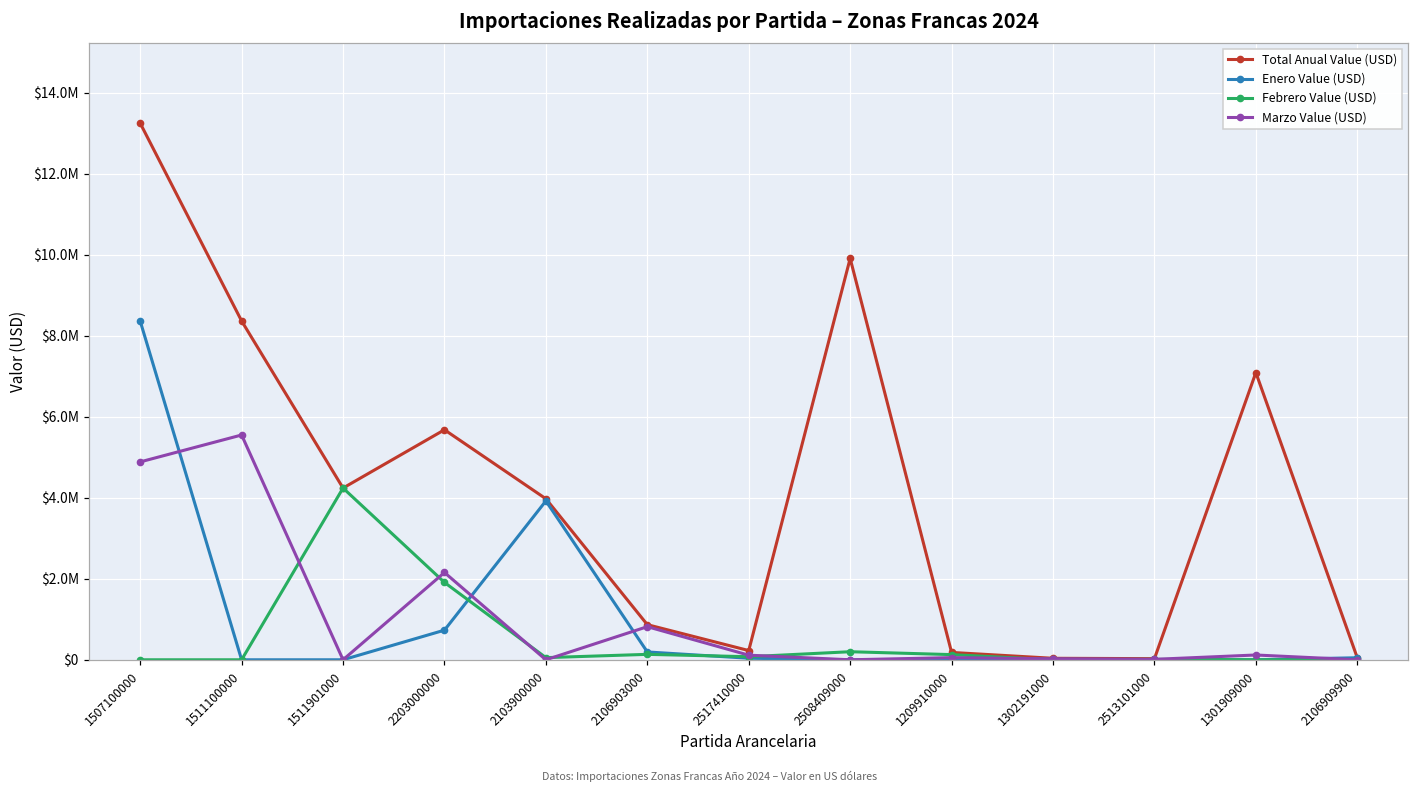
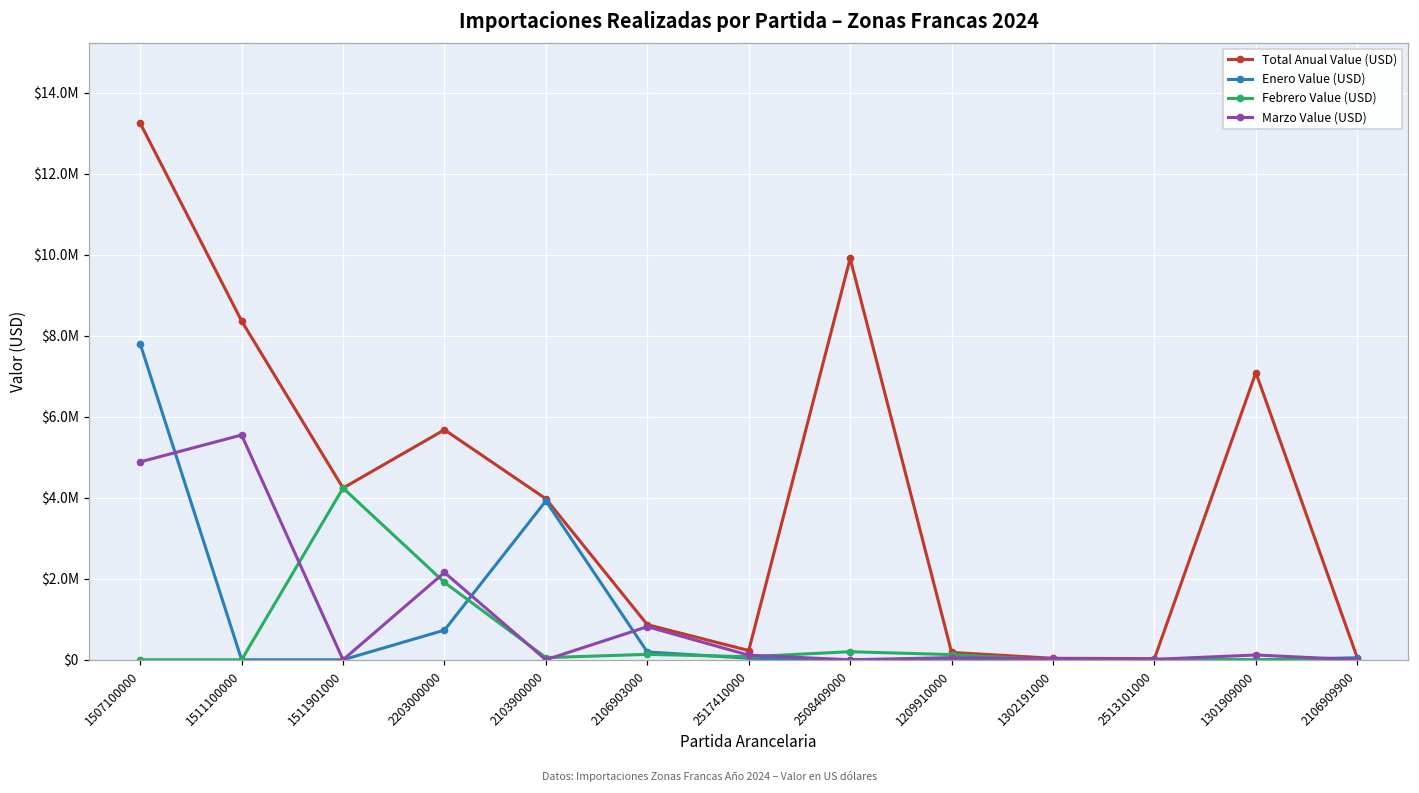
  {
    "Total Anual Value (USD)": {
      "1507100000": "$13300000",
      "1511100000": "$8400000",
      "2203000000": "$5700000",
      "2517410000": "$200000",
      "2508409000": "$9900000",
      "1301909000": "$7100000"
    },
    "Enero Value (USD)": {
-     "1507100000": "$8400000",
+     "1507100000": "$7800000",
      "2203000000": "$700000"
    },
    "Febrero Value (USD)": {
      "1507100000": "$0",
      "2203000000": "$1900000",
      "2508409000": "$200000"
    },
    "Marzo Value (USD)": {
      "1507100000": "$4900000",
      "1511100000": "$5600000",
      "2203000000": "$2200000",
      "1301909000": "$100000"
    }
  }
